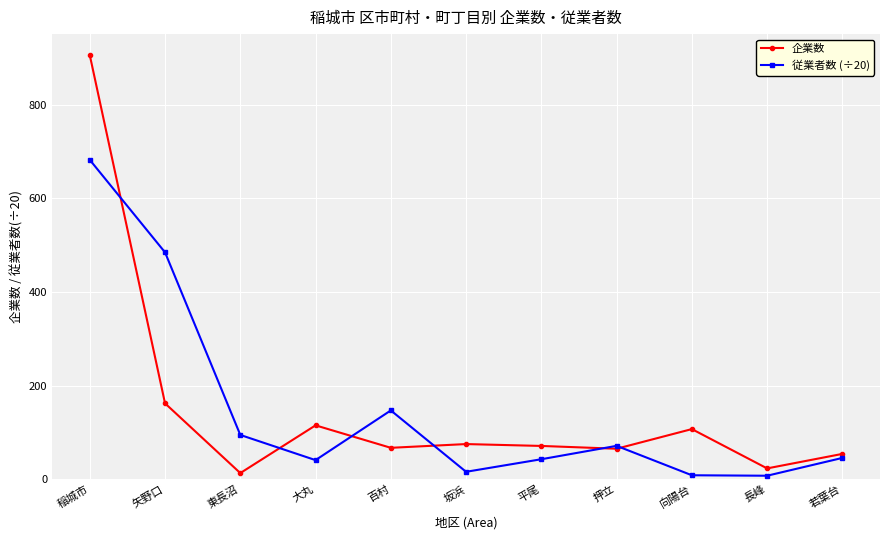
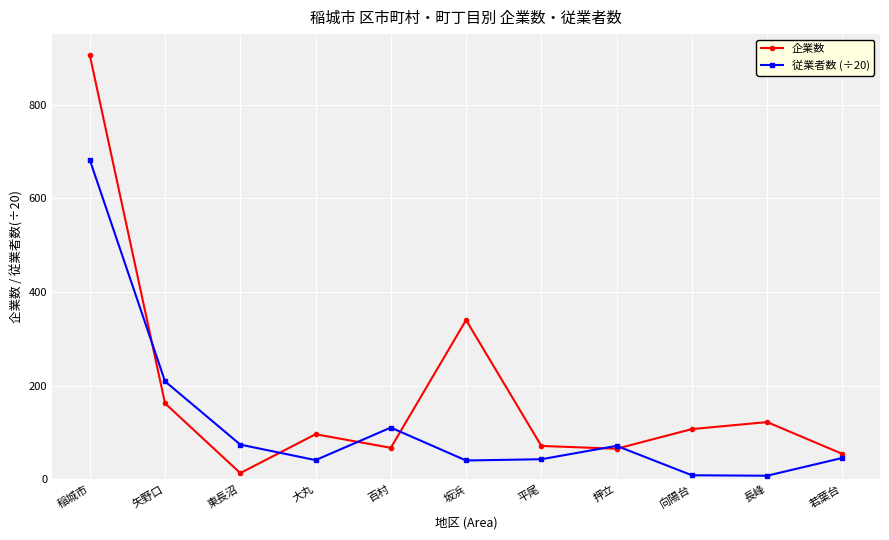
  {
    "企業数": {
      "稲城市": 910,
      "矢野口": 160,
      "東長沼": 10,
-     "大丸": 120,
+     "大丸": 100,
      "百村": 70,
-     "坂浜": 80,
+     "坂浜": 340,
      "平尾": 70,
      "押立": 70,
      "向陽台": 110,
-     "長峰": 20,
+     "長峰": 120,
      "若葉台": 50
    },
    "従業者数 (÷20)": {
      "稲城市": 680,
-     "矢野口": 480,
-     "東長沼": 90,
+     "矢野口": 210,
+     "東長沼": 70,
      "大丸": 40,
-     "百村": 150,
-     "坂浜": 20,
+     "百村": 110,
+     "坂浜": 40,
      "平尾": 40,
      "押立": 70,
      "向陽台": 10,
      "長峰": 10,
      "若葉台": 50
    }
  }
